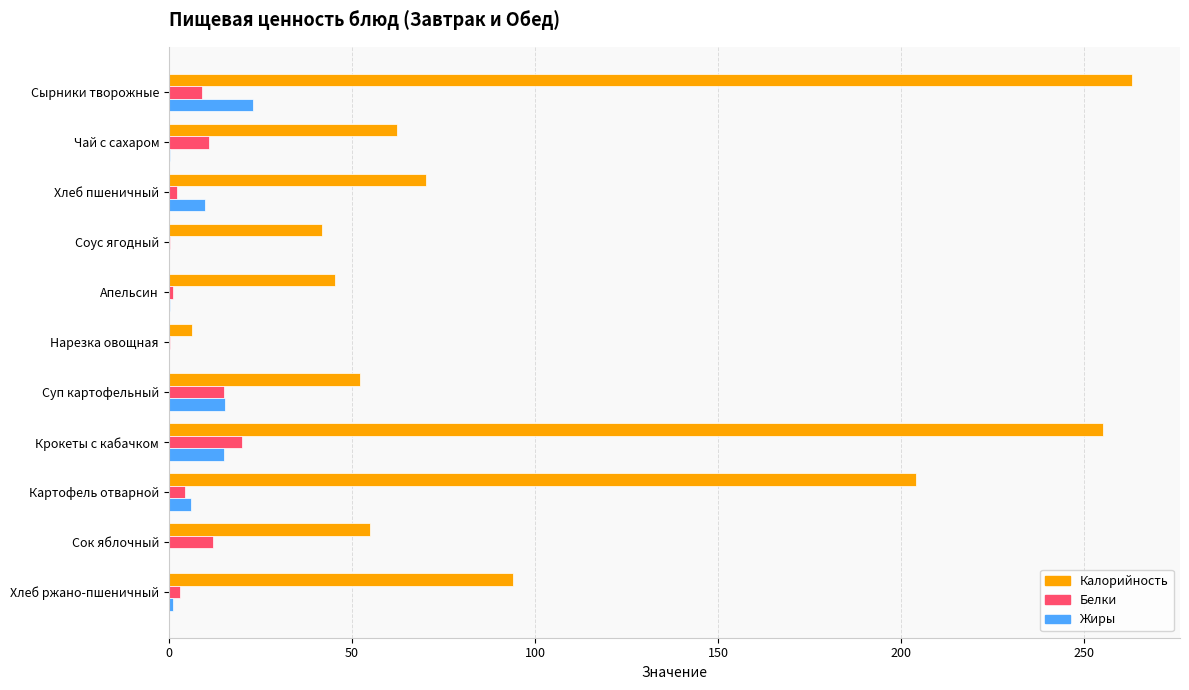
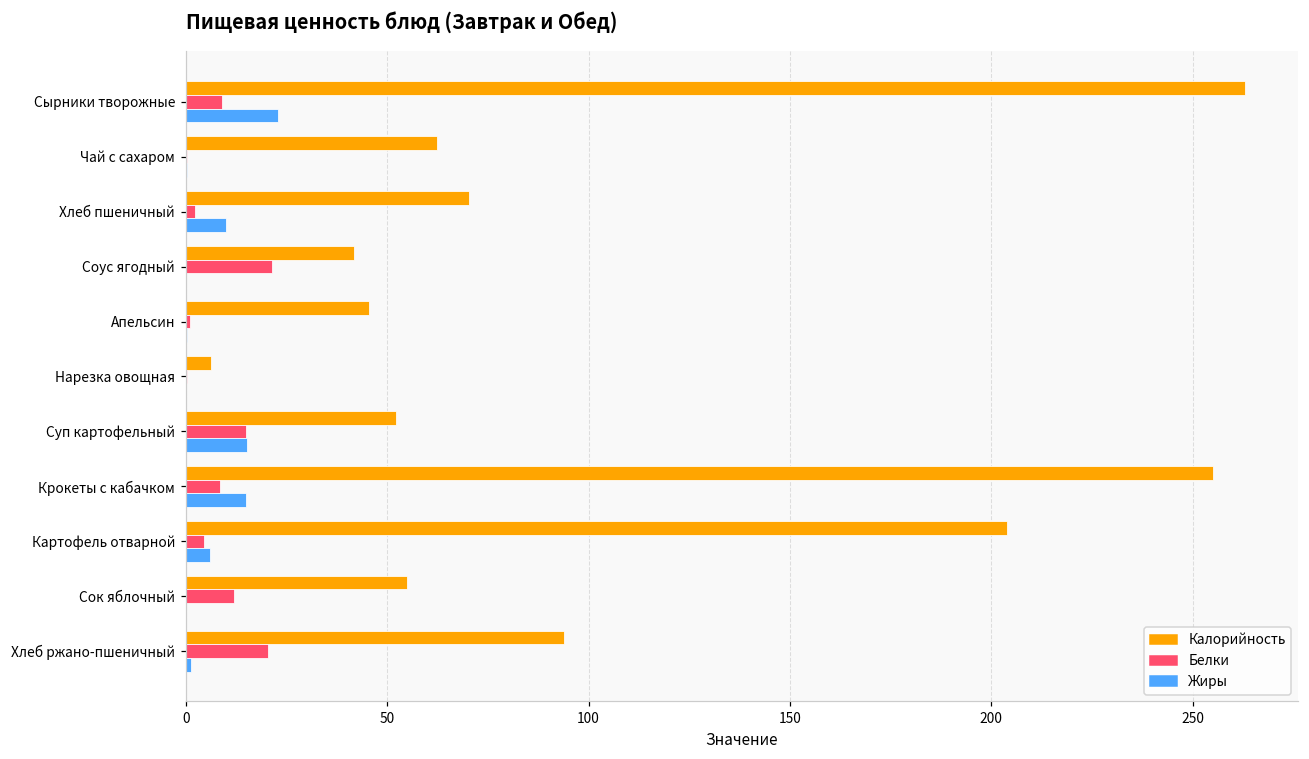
  {
    "Калорийность": {
      "Сырники творожные": 263,
      "Чай с сахаром": 62,
      "Хлеб пшеничный": 70,
      "Соус ягодный": 42,
      "Апельсин": 45,
      "Нарезка овощная": 6,
      "Суп картофельный": 52,
      "Крокеты с кабачком": 255,
      "Картофель отварной": 204,
      "Сок яблочный": 55,
      "Хлеб ржано-пшеничный": 94
    },
    "Белки": {
      "Сырники творожные": 9,
-     "Чай с сахаром": 11,
+     "Чай с сахаром": 0,
      "Хлеб пшеничный": 2,
-     "Соус ягодный": 0,
+     "Соус ягодный": 21,
      "Апельсин": 1,
      "Суп картофельный": 15,
-     "Крокеты с кабачком": 20,
+     "Крокеты с кабачком": 9,
      "Картофель отварной": 5,
      "Сок яблочный": 12,
-     "Хлеб ржано-пшеничный": 3
+     "Хлеб ржано-пшеничный": 20
    },
    "Жиры": {
      "Сырники творожные": 23,
      "Хлеб пшеничный": 10,
      "Суп картофельный": 15,
      "Крокеты с кабачком": 15,
      "Картофель отварной": 6,
      "Сок яблочный": 0,
      "Хлеб ржано-пшеничный": 1
    }
  }
